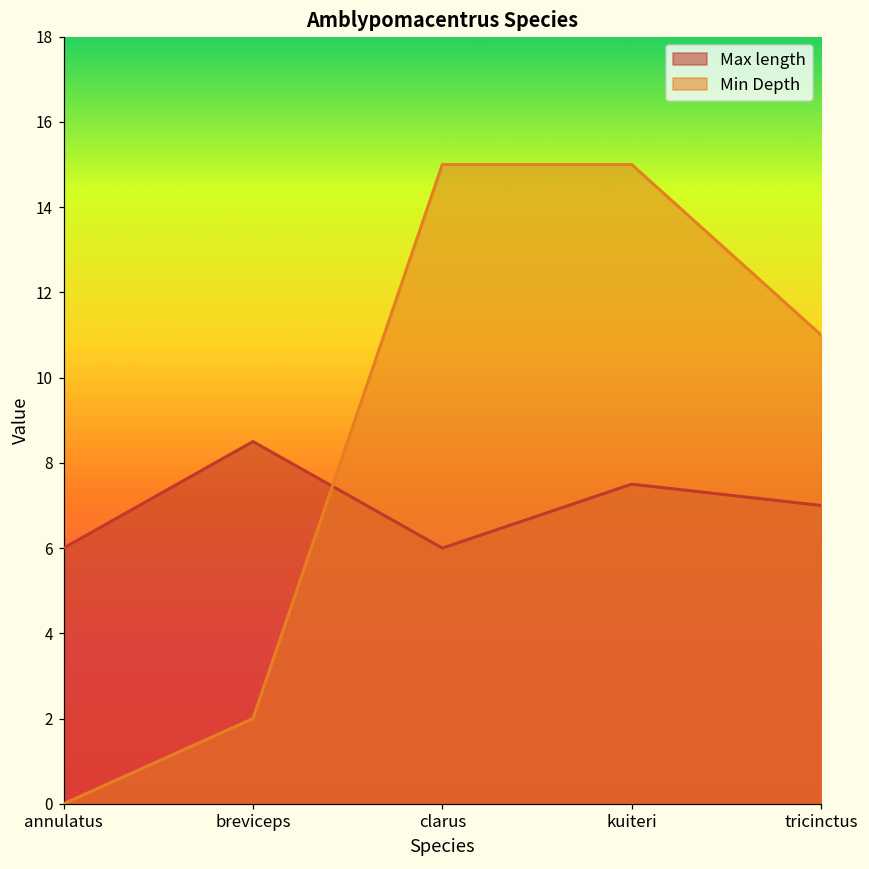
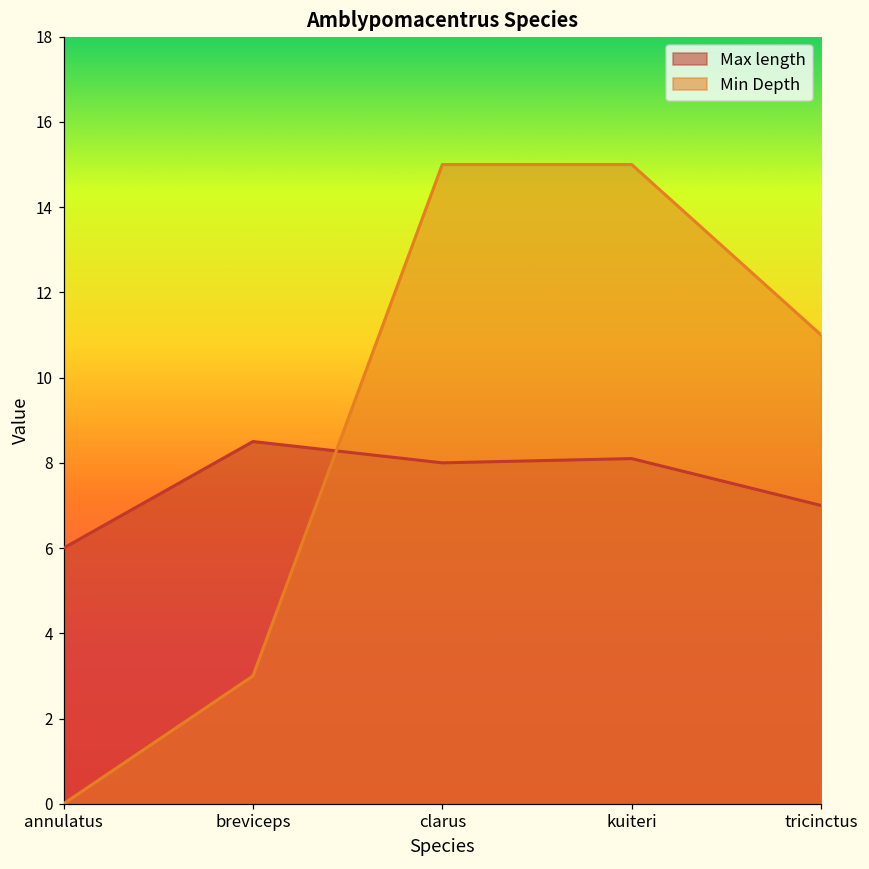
  {
    "Max length": {
      "annulatus": 6.0,
      "breviceps": 8.5,
-     "clarus": 6,
-     "kuiteri": 7.5,
+     "clarus": 8,
+     "kuiteri": 8.1,
      "tricinctus": 7.0
    },
    "Min Depth": {
      "annulatus": 0,
-     "breviceps": 2,
+     "breviceps": 3,
      "clarus": 15,
      "kuiteri": 15,
      "tricinctus": 11
    }
  }
